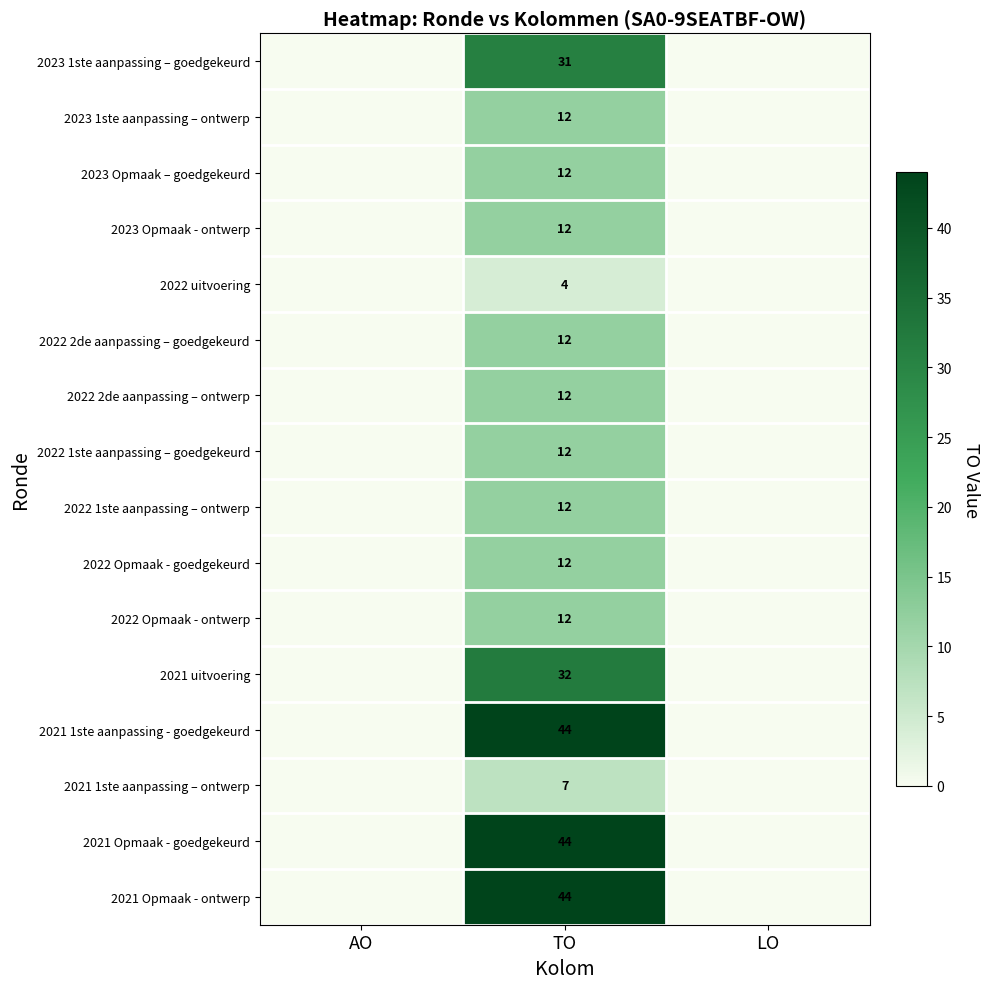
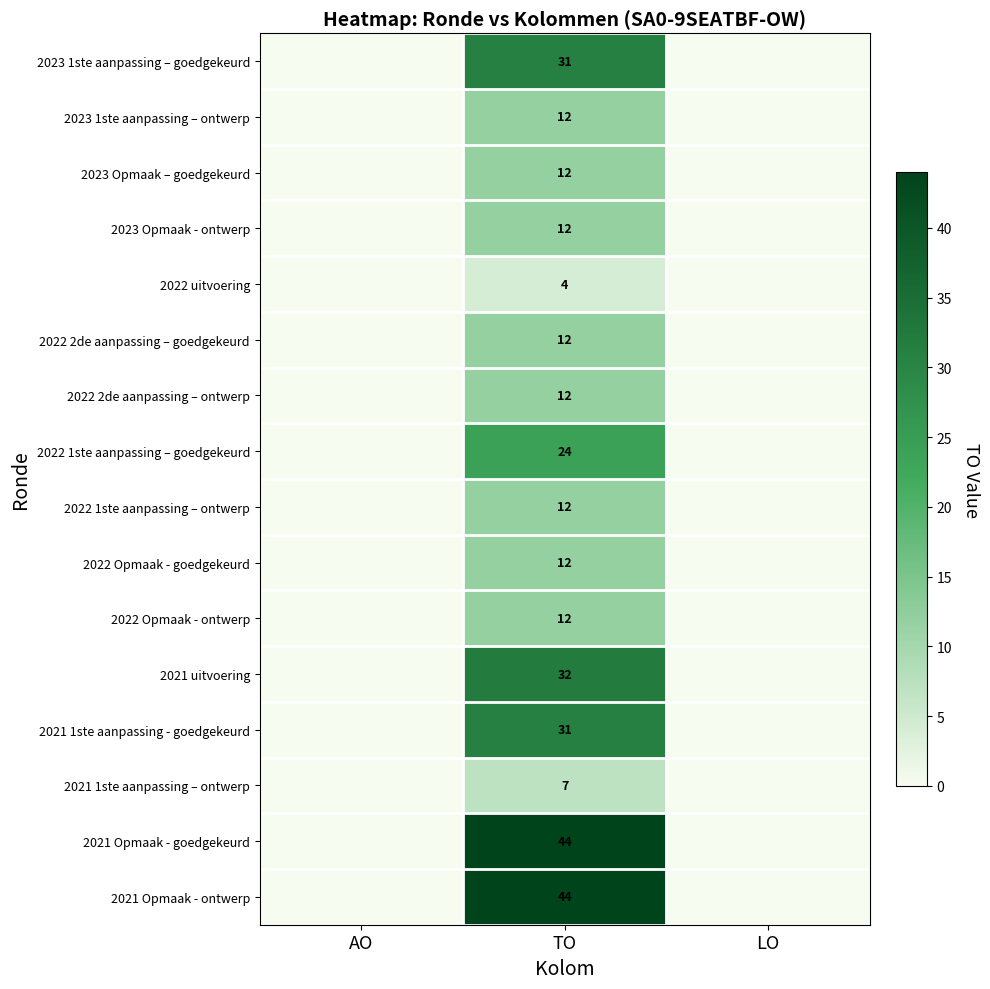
  {
    "2023 1ste aanpassing – goedgekeurd": {
      "TO": 31
    },
    "2023 1ste aanpassing – ontwerp": {
      "TO": 12
    },
    "2023 Opmaak – goedgekeurd": {
      "TO": 12
    },
    "2023 Opmaak - ontwerp": {
      "TO": 12
    },
    "2022 uitvoering": {
      "TO": 4
    },
    "2022 2de aanpassing – goedgekeurd": {
      "TO": 12
    },
    "2022 2de aanpassing – ontwerp": {
      "TO": 12
    },
    "2022 1ste aanpassing – goedgekeurd": {
-     "TO": 12
+     "TO": 24
    },
    "2022 1ste aanpassing – ontwerp": {
      "TO": 12
    },
    "2022 Opmaak - goedgekeurd": {
      "TO": 12
    },
    "2022 Opmaak - ontwerp": {
      "TO": 12
    },
    "2021 uitvoering": {
      "TO": 32
    },
    "2021 1ste aanpassing - goedgekeurd": {
-     "TO": 44
+     "TO": 31
    },
    "2021 1ste aanpassing – ontwerp": {
      "TO": 7
    },
    "2021 Opmaak - goedgekeurd": {
      "TO": 44
    },
    "2021 Opmaak - ontwerp": {
      "TO": 44
    }
  }
